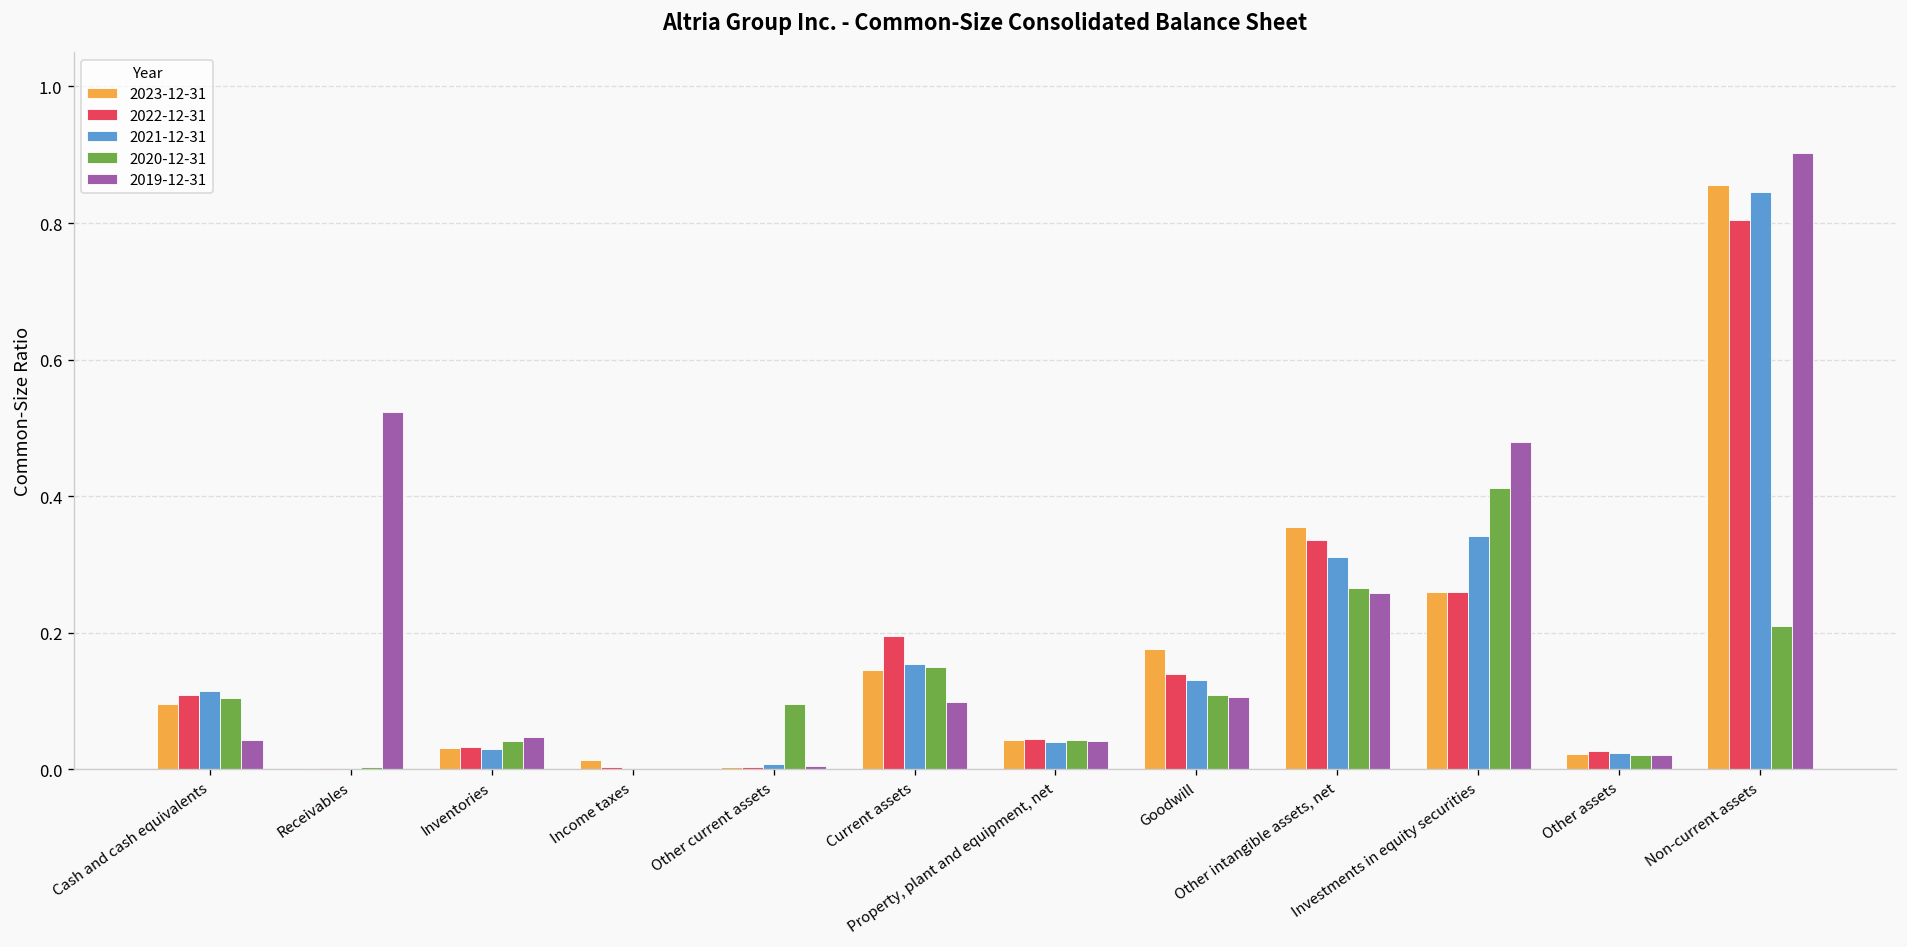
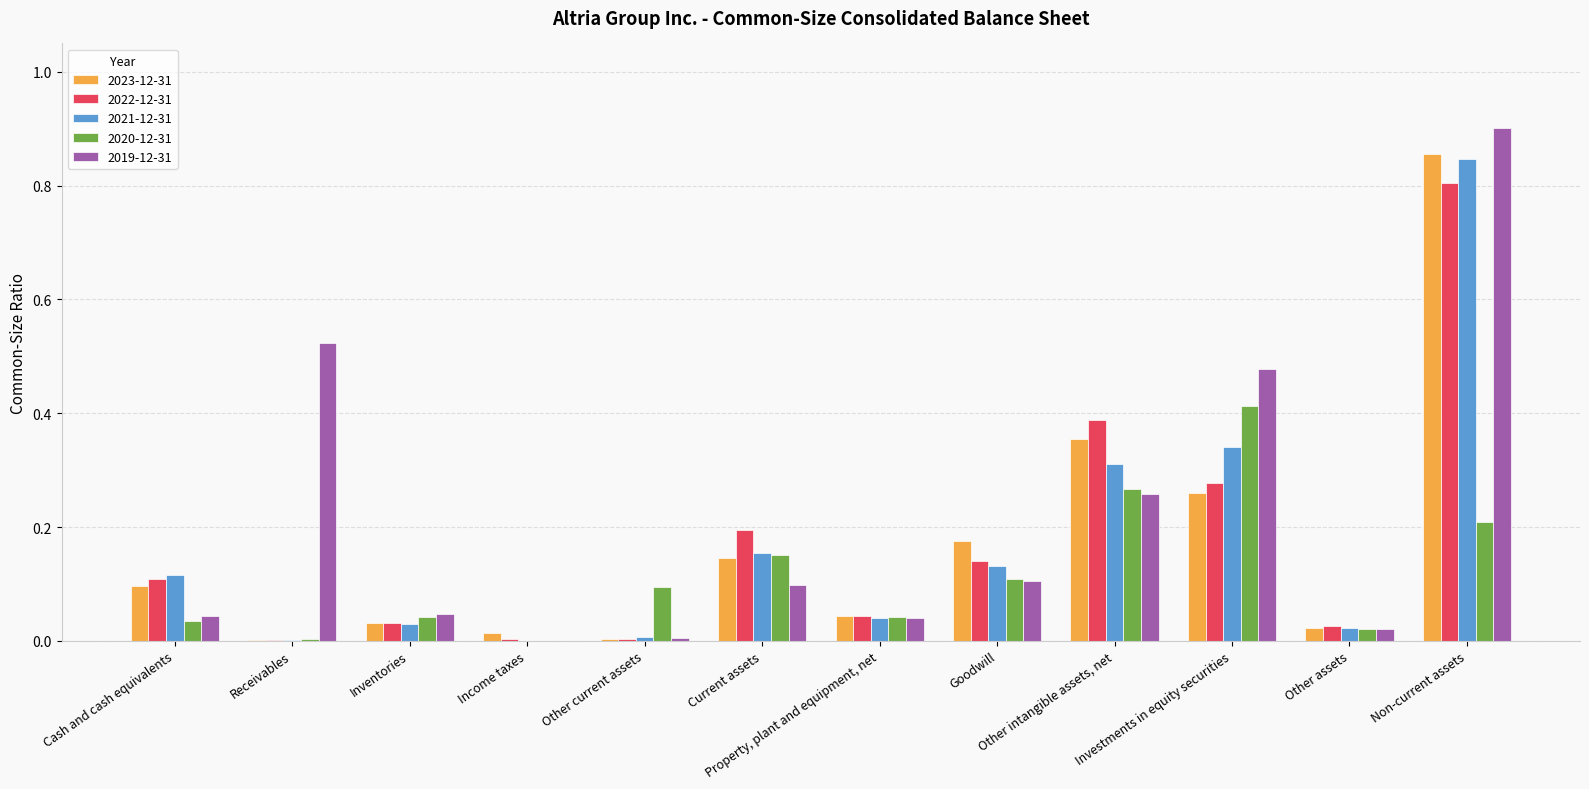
  {
    "2023-12-31": {
      "Cash and cash equivalents": 0.10,
      "Inventories": 0.03,
      "Income taxes": 0.01,
      "Current assets": 0.14,
      "Property, plant and equipment, net": 0.04,
      "Goodwill": 0.18,
      "Other intangible assets, net": 0.35,
      "Investments in equity securities": 0.26,
      "Other assets": 0.02,
      "Non-current assets": 0.86
    },
    "2022-12-31": {
      "Cash and cash equivalents": 0.11,
      "Inventories": 0.03,
      "Current assets": 0.20,
      "Property, plant and equipment, net": 0.04,
      "Goodwill": 0.14,
-     "Other intangible assets, net": 0.34,
-     "Investments in equity securities": 0.26,
+     "Other intangible assets, net": 0.39,
+     "Investments in equity securities": 0.28,
      "Other assets": 0.03,
      "Non-current assets": 0.80
    },
    "2021-12-31": {
      "Cash and cash equivalents": 0.12,
      "Inventories": 0.03,
      "Income taxes": 0.00,
      "Other current assets": 0.01,
      "Current assets": 0.15,
      "Property, plant and equipment, net": 0.04,
      "Goodwill": 0.13,
      "Other intangible assets, net": 0.31,
      "Investments in equity securities": 0.34,
      "Other assets": 0.02,
      "Non-current assets": 0.85
    },
    "2020-12-31": {
-     "Cash and cash equivalents": 0.10,
+     "Cash and cash equivalents": 0.03,
      "Inventories": 0.04,
      "Income taxes": 0.00,
      "Other current assets": 0.10,
      "Current assets": 0.15,
      "Property, plant and equipment, net": 0.04,
      "Goodwill": 0.11,
      "Other intangible assets, net": 0.27,
      "Investments in equity securities": 0.41,
      "Other assets": 0.02,
      "Non-current assets": 0.21
    },
    "2019-12-31": {
      "Cash and cash equivalents": 0.04,
      "Receivables": 0.52,
      "Inventories": 0.05,
      "Income taxes": 0.00,
      "Other current assets": 0.01,
      "Current assets": 0.10,
      "Property, plant and equipment, net": 0.04,
      "Goodwill": 0.11,
      "Other intangible assets, net": 0.26,
      "Investments in equity securities": 0.48,
      "Other assets": 0.02,
      "Non-current assets": 0.90
    }
  }
